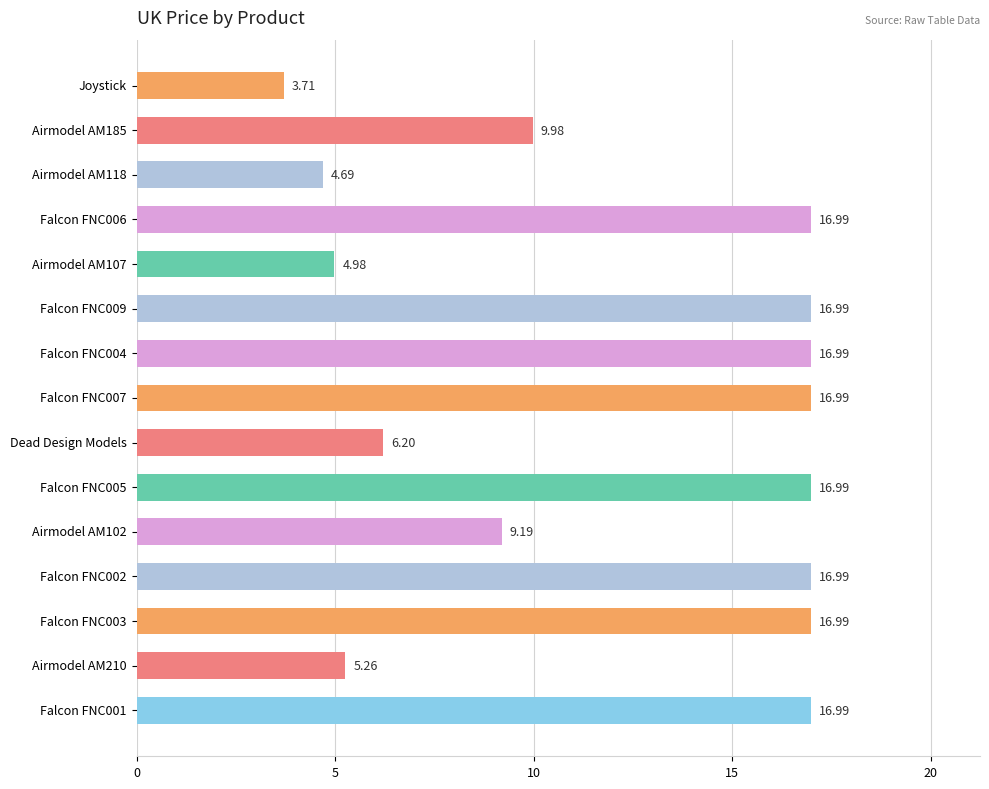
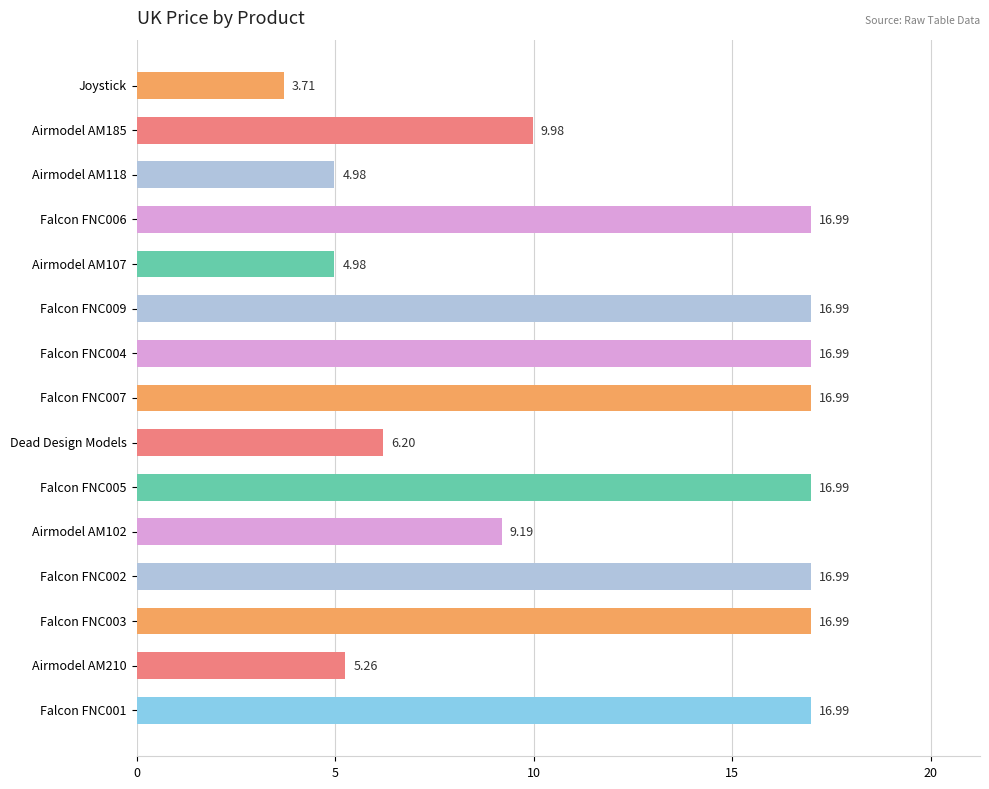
  {
    "Joystick": 3.71,
    "Airmodel AM185": 9.98,
-   "Airmodel AM118": 4.69,
+   "Airmodel AM118": 4.98,
    "Falcon FNC006": 16.99,
    "Airmodel AM107": 4.98,
    "Falcon FNC009": 16.99,
    "Falcon FNC004": 16.99,
    "Falcon FNC007": 16.99,
    "Dead Design Models": 6.20,
    "Falcon FNC005": 16.99,
    "Airmodel AM102": 9.19,
    "Falcon FNC002": 16.99,
    "Falcon FNC003": 16.99,
    "Airmodel AM210": 5.26,
    "Falcon FNC001": 16.99
  }
